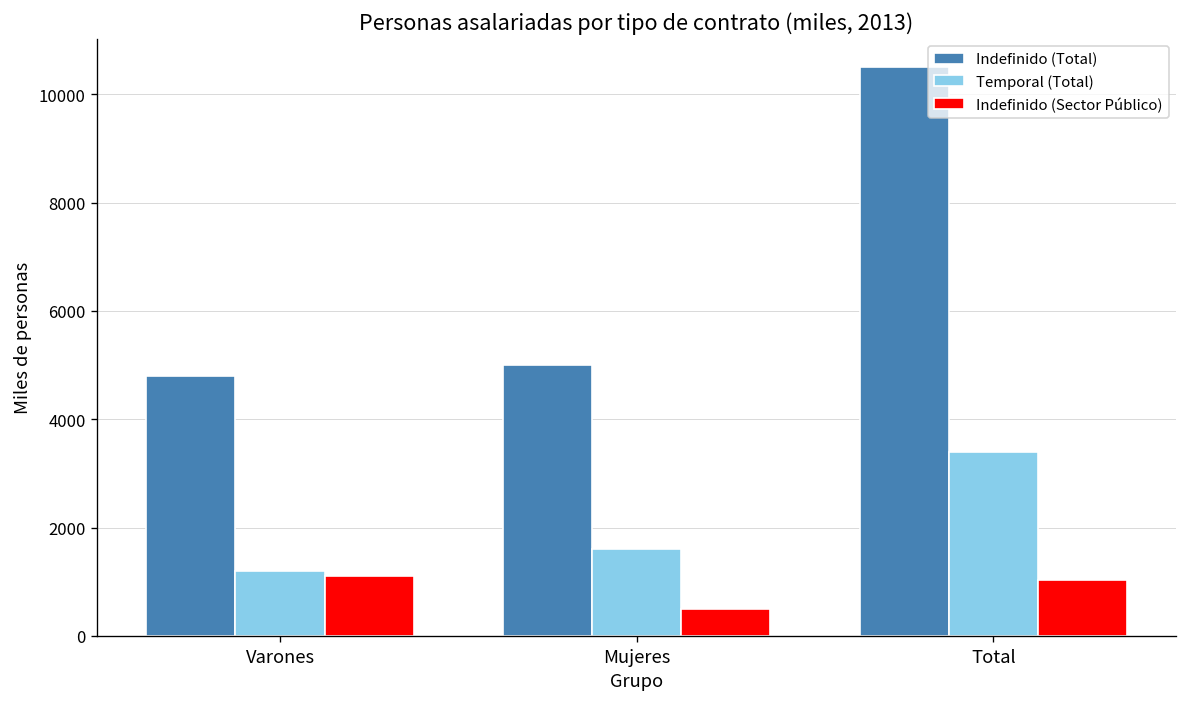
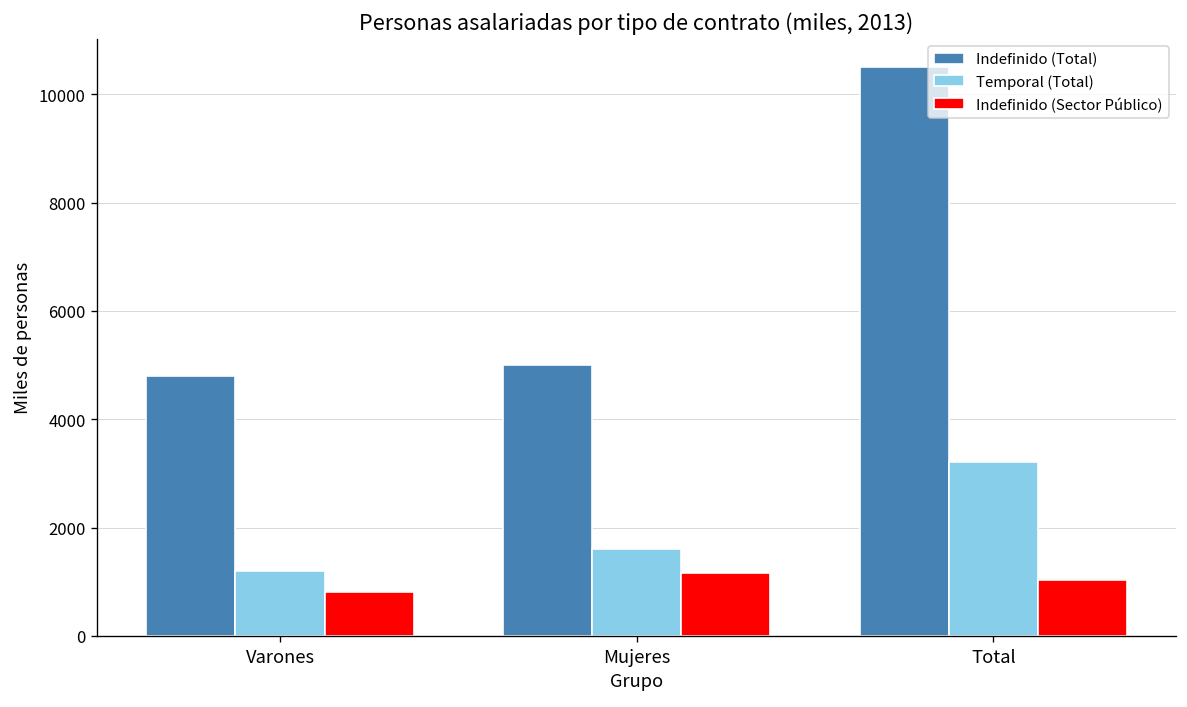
  {
    "Indefinido (Total)": {
      "Varones": 4800,
      "Mujeres": 5000,
      "Total": 10500
    },
    "Temporal (Total)": {
      "Varones": 1200,
      "Mujeres": 1600,
-     "Total": 3400
+     "Total": 3200
    },
    "Indefinido (Sector Público)": {
-     "Varones": 1100,
-     "Mujeres": 500,
+     "Varones": 800,
+     "Mujeres": 1200,
      "Total": 1000
    }
  }
